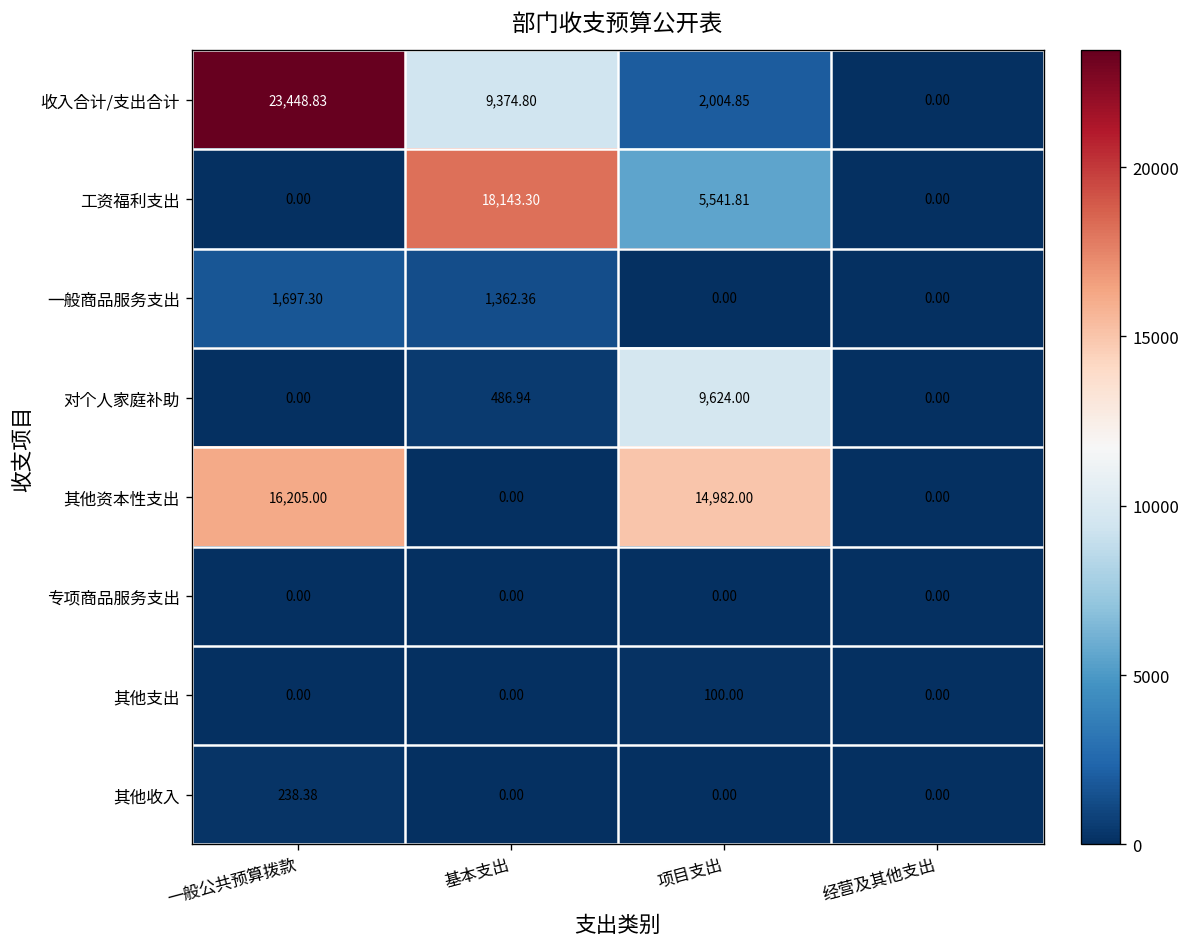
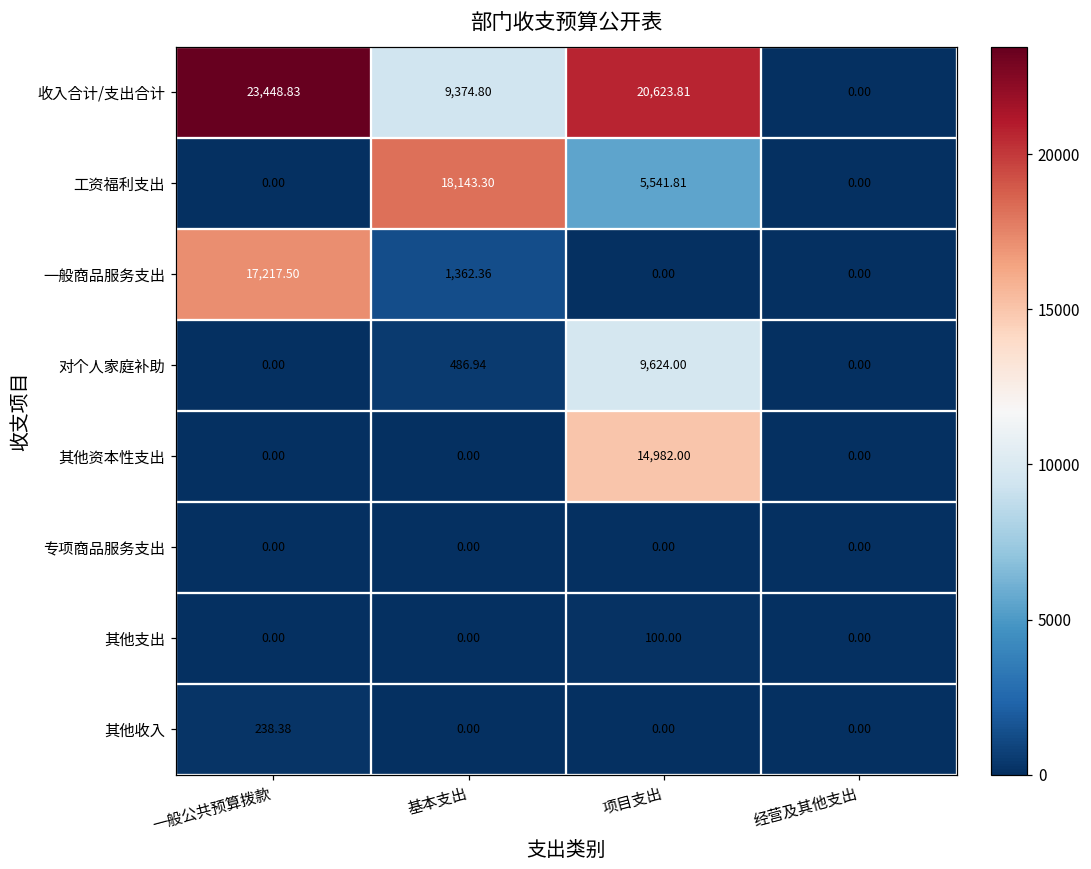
  {
    "收入合计/支出合计": {
      "一般公共预算拨款": "23,448.83",
      "基本支出": "9,374.80",
-     "项目支出": "2,004.85",
+     "项目支出": "20,623.81",
      "经营及其他支出": "0.00"
    },
    "工资福利支出": {
      "一般公共预算拨款": "0.00",
      "基本支出": "18,143.30",
      "项目支出": "5,541.81",
      "经营及其他支出": "0.00"
    },
    "一般商品服务支出": {
-     "一般公共预算拨款": "1,697.30",
+     "一般公共预算拨款": "17,217.50",
      "基本支出": "1,362.36",
      "项目支出": "0.00",
      "经营及其他支出": "0.00"
    },
    "对个人家庭补助": {
      "一般公共预算拨款": "0.00",
      "基本支出": "486.94",
      "项目支出": "9,624.00",
      "经营及其他支出": "0.00"
    },
    "其他资本性支出": {
-     "一般公共预算拨款": "16,205.00",
+     "一般公共预算拨款": "0.00",
      "基本支出": "0.00",
      "项目支出": "14,982.00",
      "经营及其他支出": "0.00"
    },
    "专项商品服务支出": {
      "一般公共预算拨款": "0.00",
      "基本支出": "0.00",
      "项目支出": "0.00",
      "经营及其他支出": "0.00"
    },
    "其他支出": {
      "一般公共预算拨款": "0.00",
      "基本支出": "0.00",
      "项目支出": "100.00",
      "经营及其他支出": "0.00"
    },
    "其他收入": {
      "一般公共预算拨款": "238.38",
      "基本支出": "0.00",
      "项目支出": "0.00",
      "经营及其他支出": "0.00"
    }
  }
